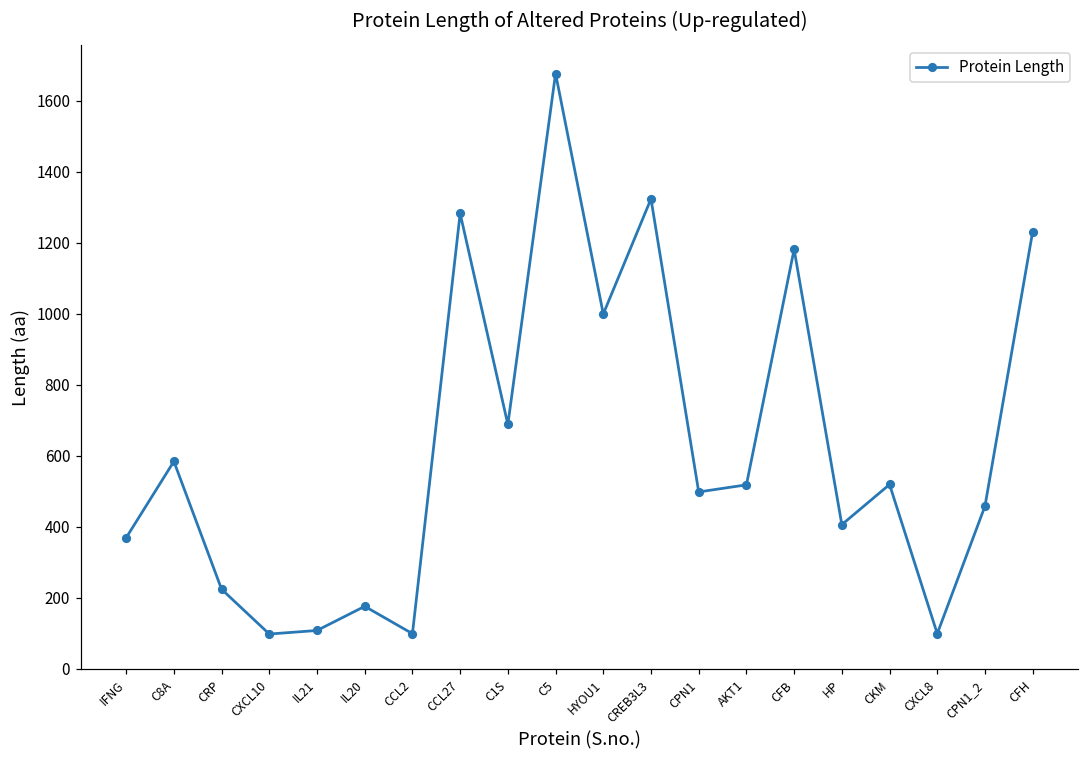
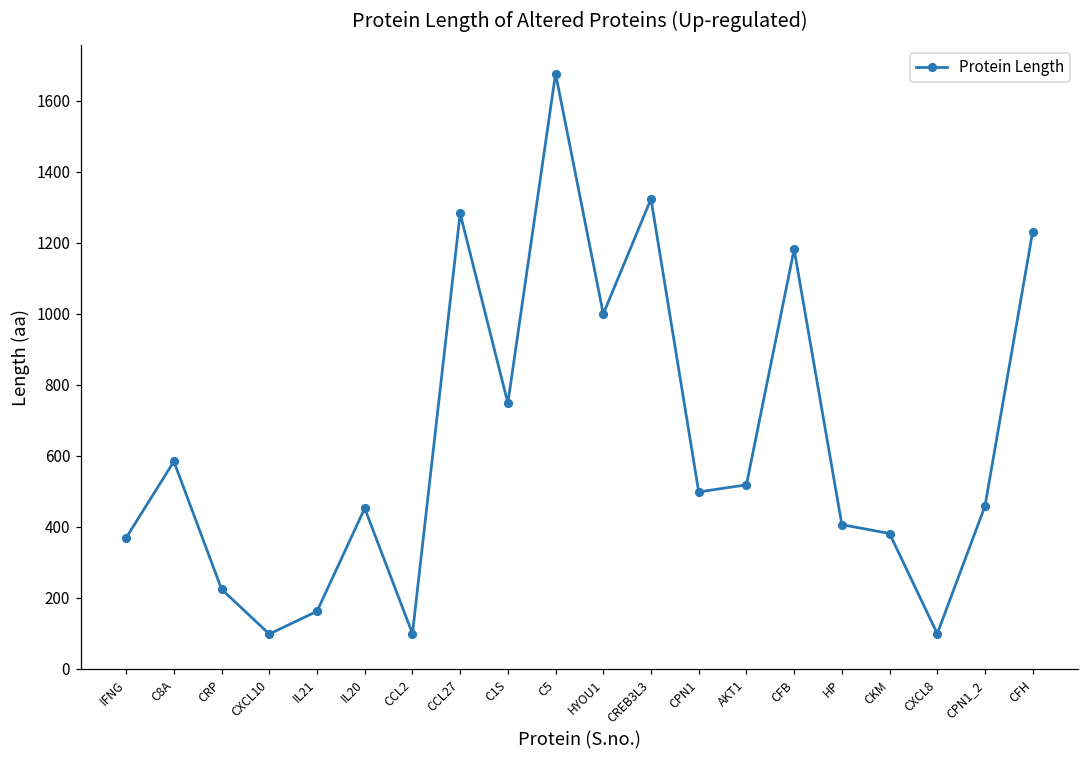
  {
    "IFNG": 370,
    "C8A": 580,
    "CRP": 220,
    "CXCL10": 100,
-   "IL21": 110,
-   "IL20": 180,
+   "IL21": 160,
+   "IL20": 450,
    "CCL2": 100,
    "CCL27": 1280,
-   "C1S": 690,
+   "C1S": 750,
    "C5": 1680,
    "HYOU1": 1000,
    "CREB3L3": 1320,
    "CPN1": 500,
    "AKT1": 520,
    "CFB": 1180,
    "HP": 410,
-   "CKM": 520,
+   "CKM": 380,
    "CXCL8": 100,
    "CPN1_2": 460,
    "CFH": 1230
  }
